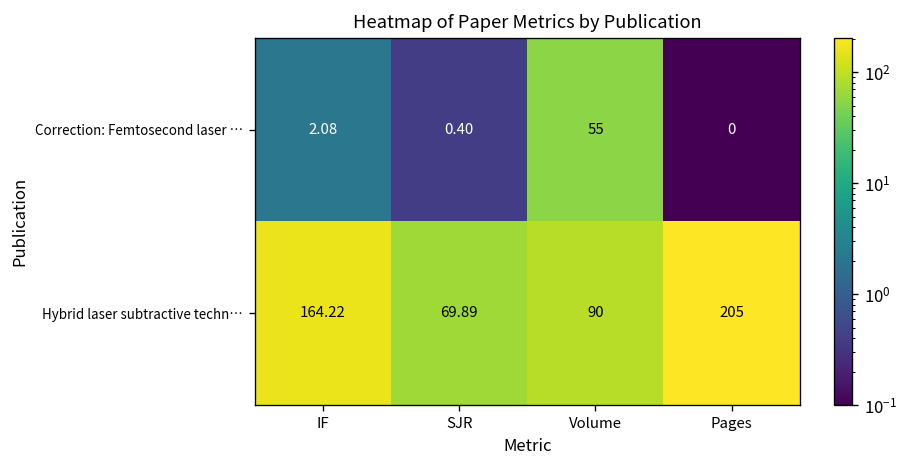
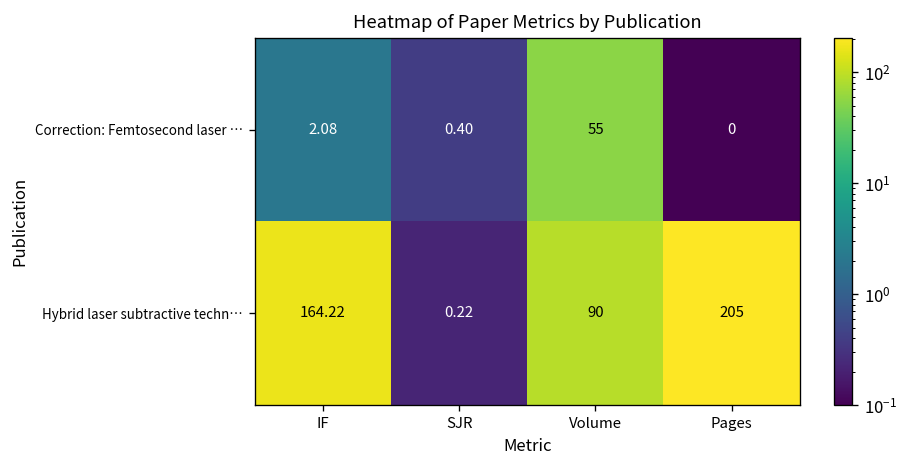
  {
    "Correction: Femtosecond laser …": {
      "IF": 2.08,
      "SJR": 0.40,
      "Volume": 55,
      "Pages": 0
    },
    "Hybrid laser subtractive techn…": {
      "IF": 164.22,
-     "SJR": 69.89,
+     "SJR": 0.22,
      "Volume": 90,
      "Pages": 205
    }
  }
